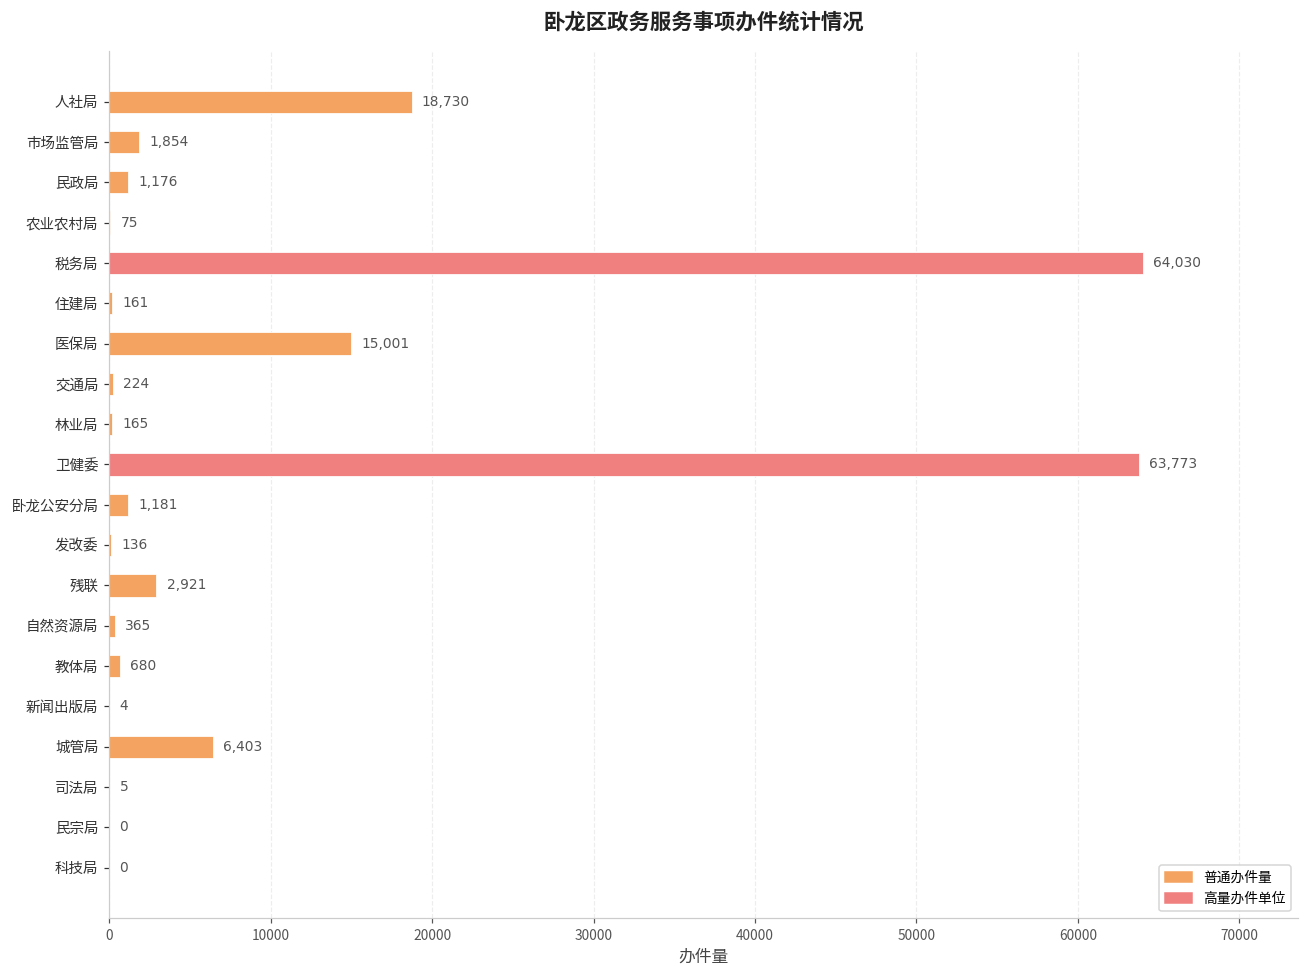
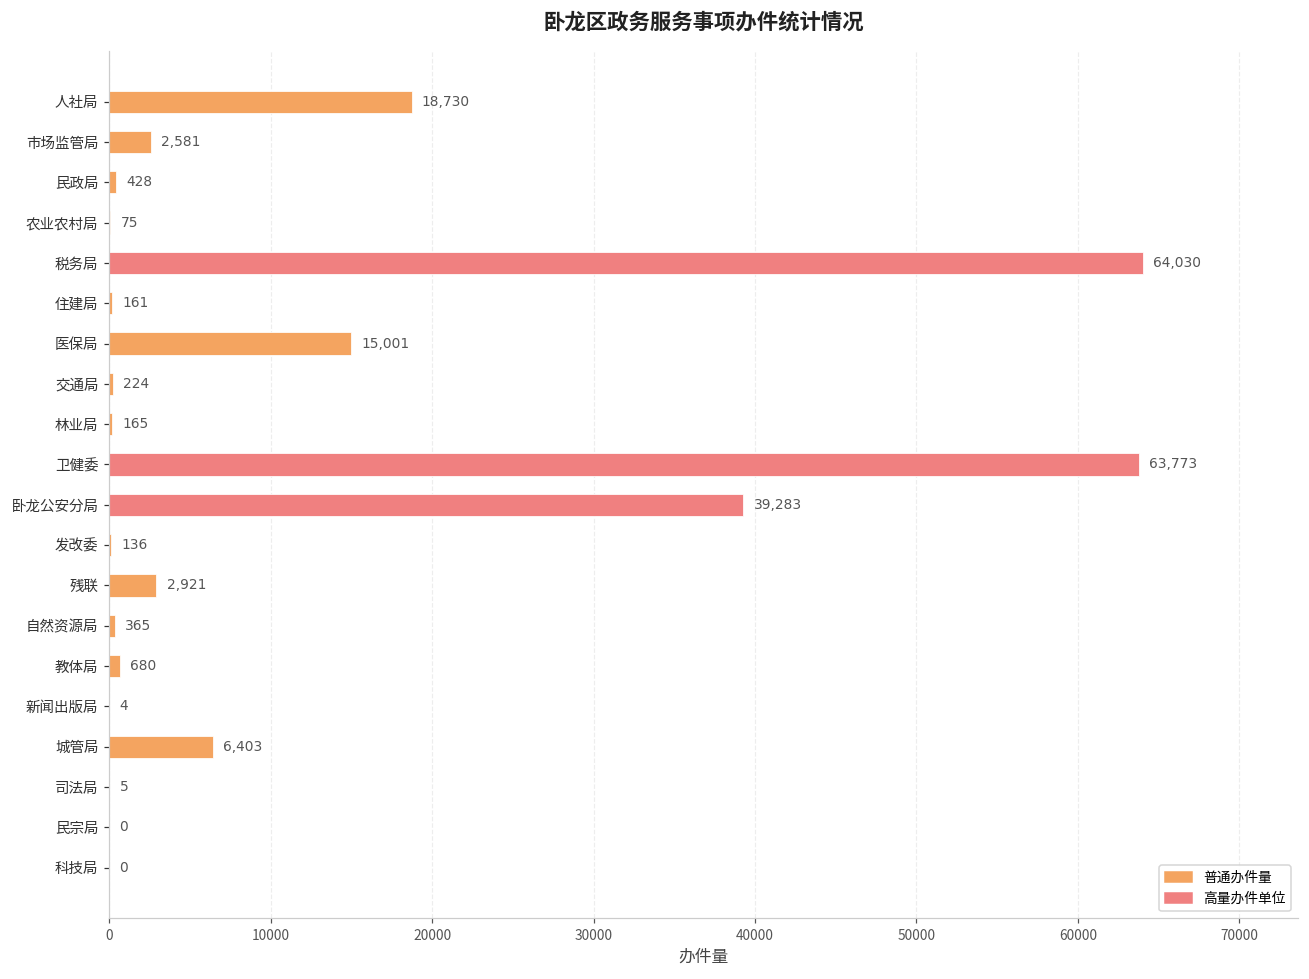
  {
    "人社局": "18,730",
-   "市场监管局": "1,854",
-   "民政局": "1,176",
+   "市场监管局": "2,581",
+   "民政局": "428",
    "农业农村局": "75",
    "税务局": "64,030",
    "住建局": "161",
    "医保局": "15,001",
    "交通局": "224",
    "林业局": "165",
    "卫健委": "63,773",
-   "卧龙公安分局": "1,181",
+   "卧龙公安分局": "39,283",
    "发改委": "136",
    "残联": "2,921",
    "自然资源局": "365",
    "教体局": "680",
    "新闻出版局": "4",
    "城管局": "6,403",
    "司法局": "5",
    "民宗局": "0",
    "科技局": "0"
  }
